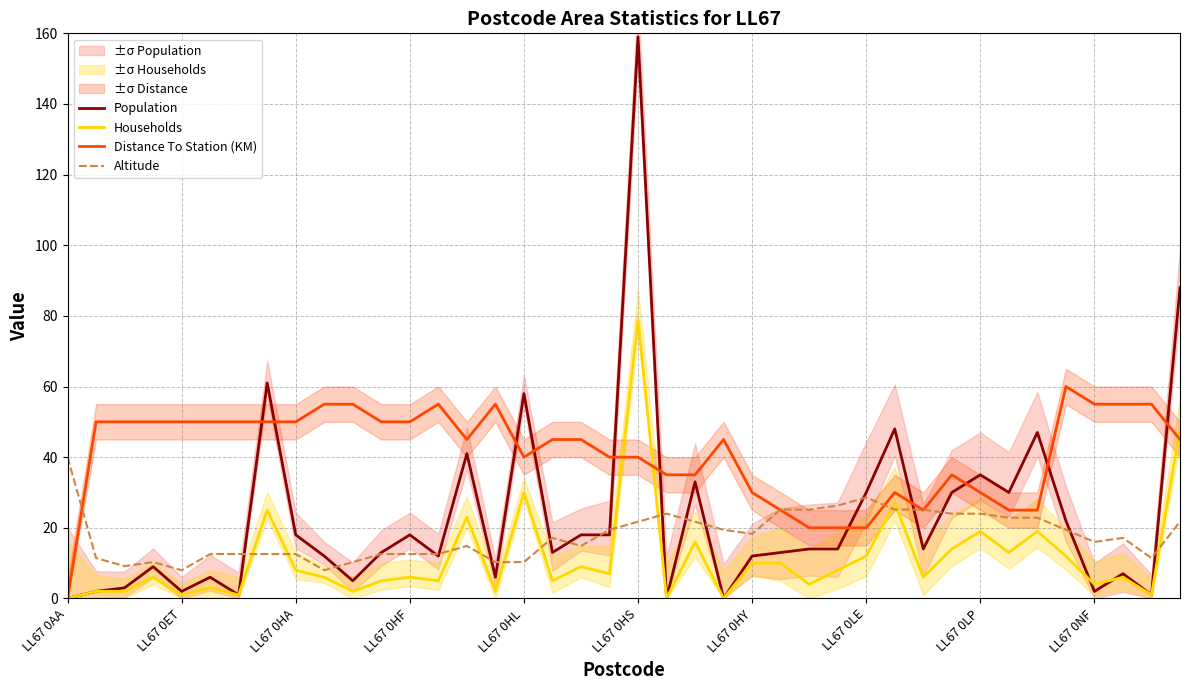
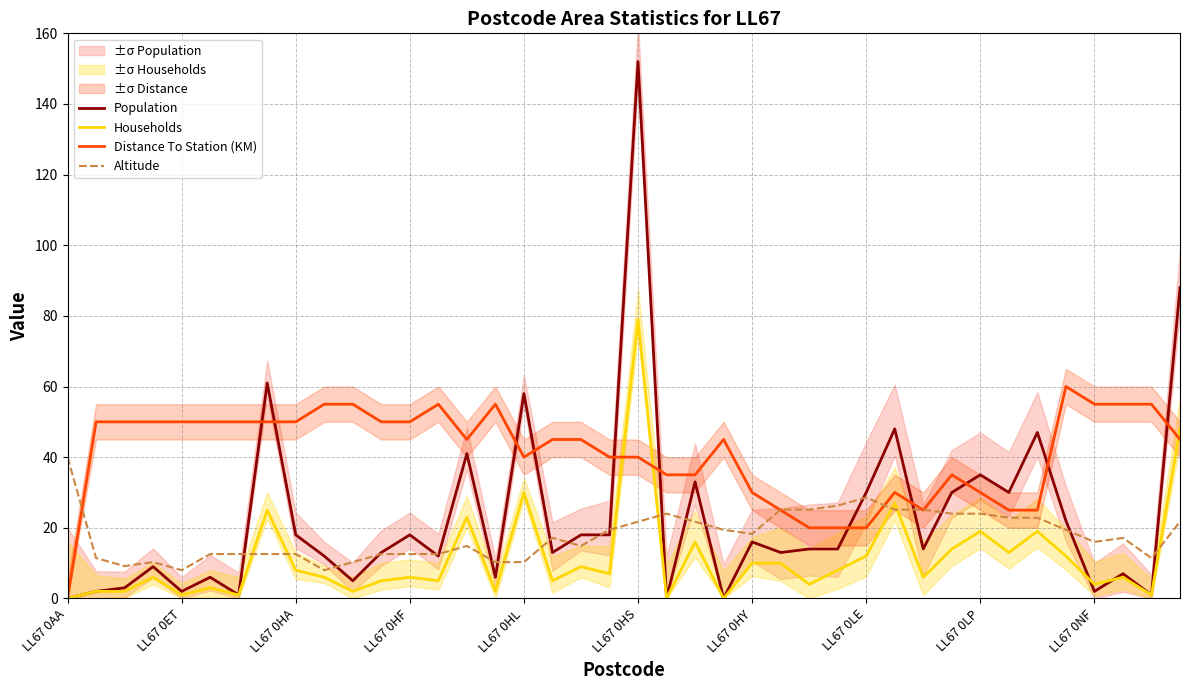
  {
    "Population": {
      "LL67 0ET": 2,
      "LL67 0HA": 18,
      "LL67 0HF": 18,
      "LL67 0HL": 58,
-     "LL67 0HS": 159,
-     "LL67 0HY": 12,
+     "LL67 0HS": 152,
+     "LL67 0HY": 16,
      "LL67 0LE": 30,
      "LL67 0NF": 2
    },
    "Altitude": {
      "LL67 0AA": 40,
      "LL67 0ET": 8,
      "LL67 0HF": 13,
      "LL67 0HL": 10,
      "LL67 0HS": 22,
      "LL67 0HY": 18,
      "LL67 0LE": 29,
      "LL67 0LP": 24,
      "LL67 0NF": 16
    }
  }
